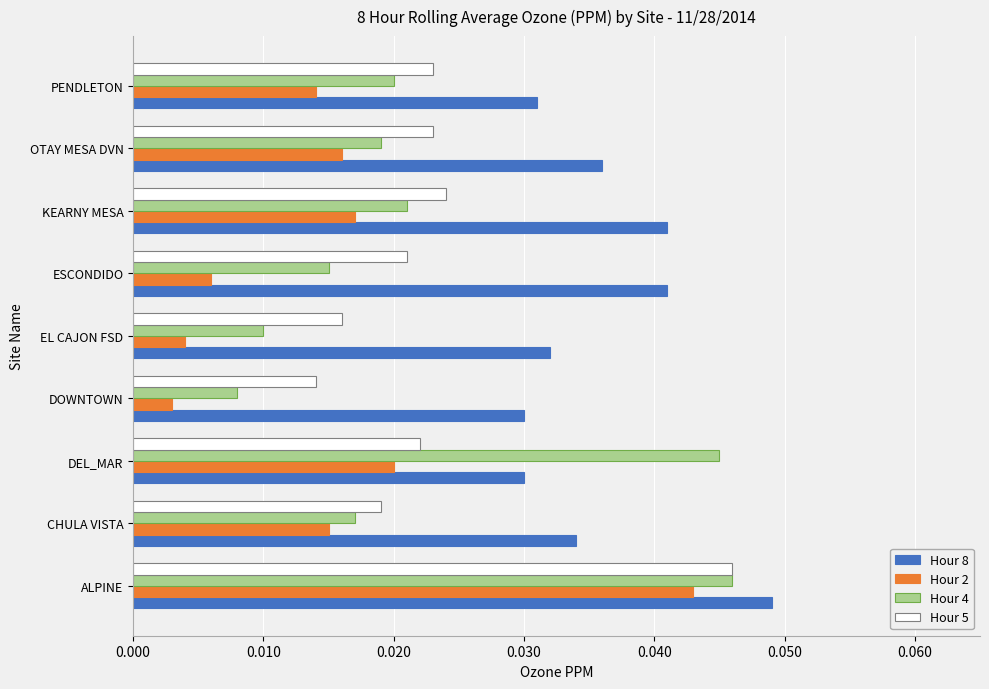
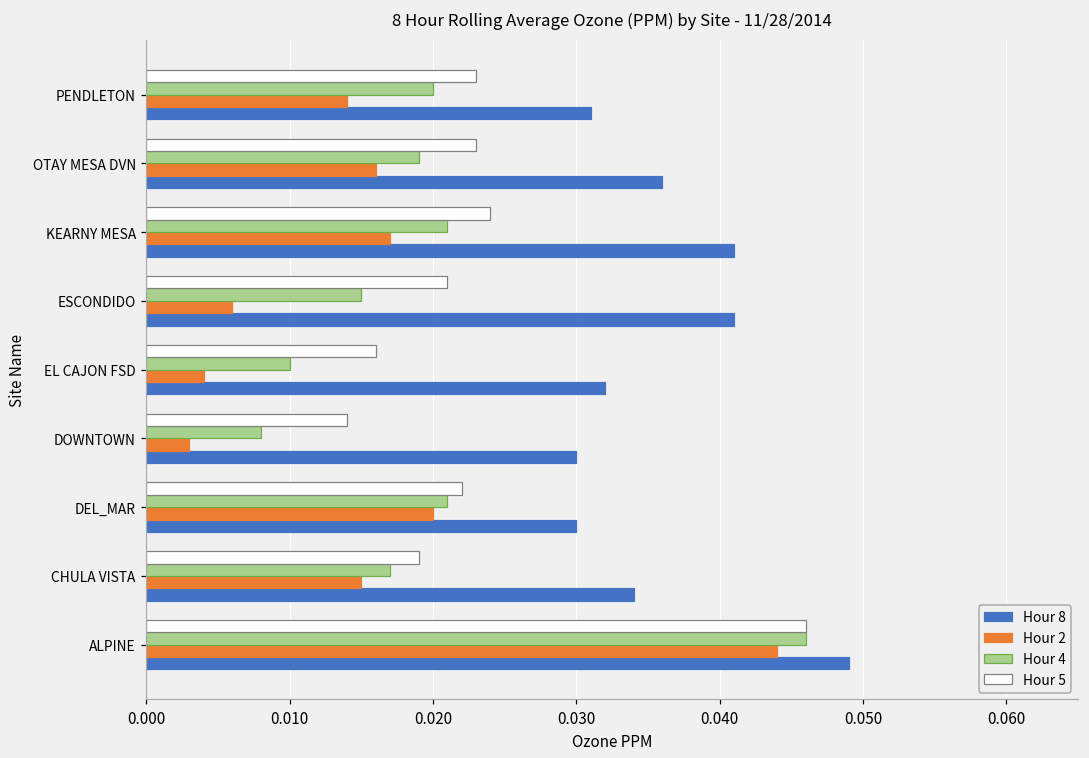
  {
    "Hour 8": {
      "PENDLETON": 0.031,
      "OTAY MESA DVN": 0.036,
      "KEARNY MESA": 0.041,
      "ESCONDIDO": 0.041,
      "EL CAJON FSD": 0.032,
      "DOWNTOWN": 0.030,
      "DEL_MAR": 0.030,
      "CHULA VISTA": 0.034,
      "ALPINE": 0.049
    },
    "Hour 2": {
      "PENDLETON": 0.014,
      "OTAY MESA DVN": 0.016,
      "KEARNY MESA": 0.017,
      "ESCONDIDO": 0.006,
      "EL CAJON FSD": 0.004,
      "DOWNTOWN": 0.003,
      "DEL_MAR": 0.020,
      "CHULA VISTA": 0.015,
-     "ALPINE": 0.043
+     "ALPINE": 0.044
    },
    "Hour 4": {
      "PENDLETON": 0.020,
      "OTAY MESA DVN": 0.019,
      "KEARNY MESA": 0.021,
      "ESCONDIDO": 0.015,
      "EL CAJON FSD": 0.010,
      "DOWNTOWN": 0.008,
-     "DEL_MAR": 0.045,
+     "DEL_MAR": 0.021,
      "CHULA VISTA": 0.017,
      "ALPINE": 0.046
    },
    "Hour 5": {
      "PENDLETON": 0.023,
      "OTAY MESA DVN": 0.023,
      "KEARNY MESA": 0.024,
      "ESCONDIDO": 0.021,
      "EL CAJON FSD": 0.016,
      "DOWNTOWN": 0.014,
      "DEL_MAR": 0.022,
      "CHULA VISTA": 0.019,
      "ALPINE": 0.046
    }
  }
